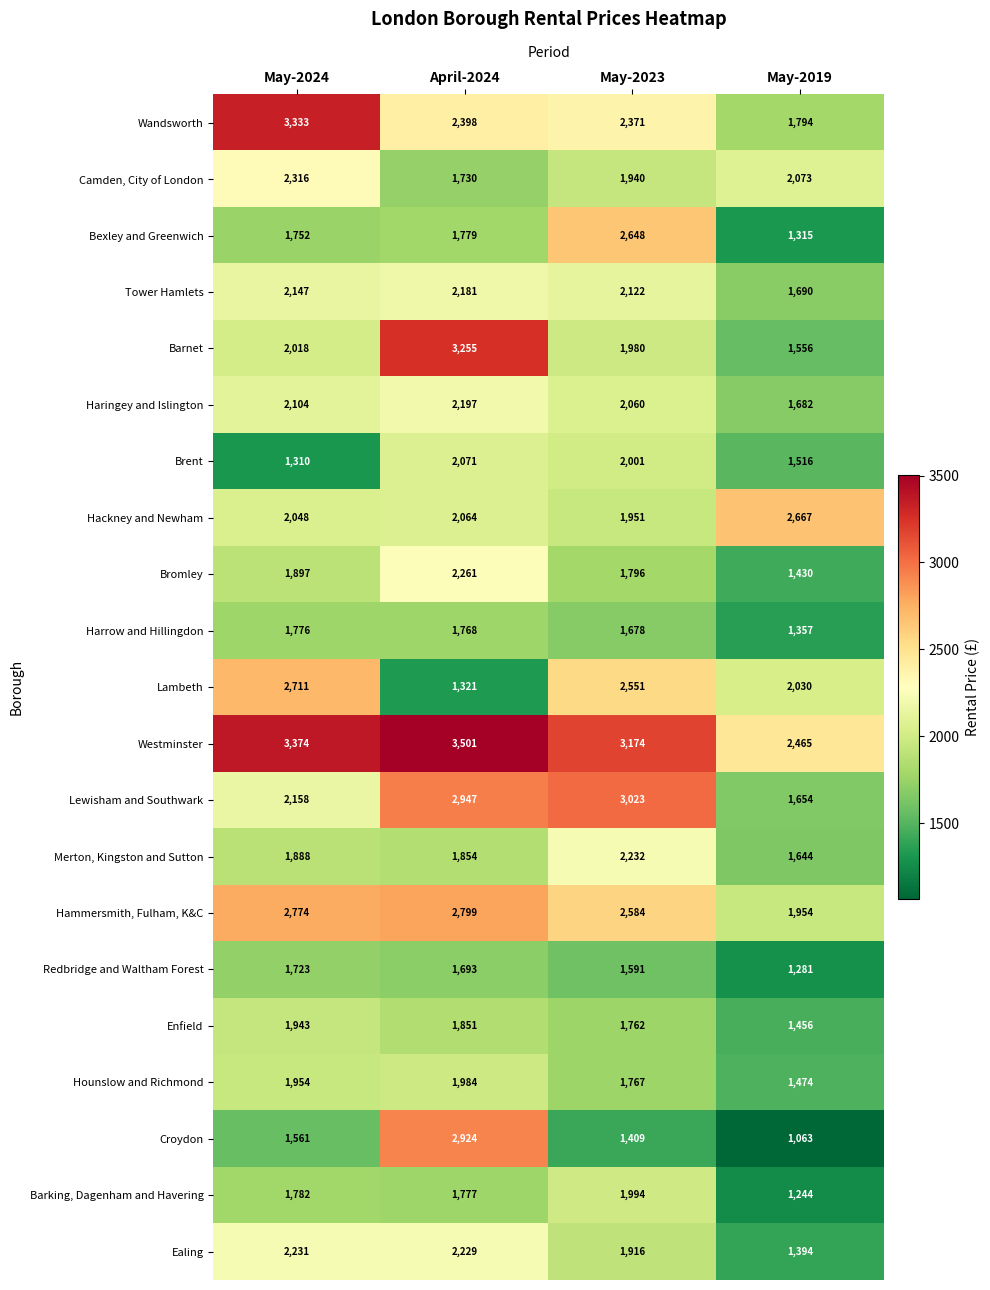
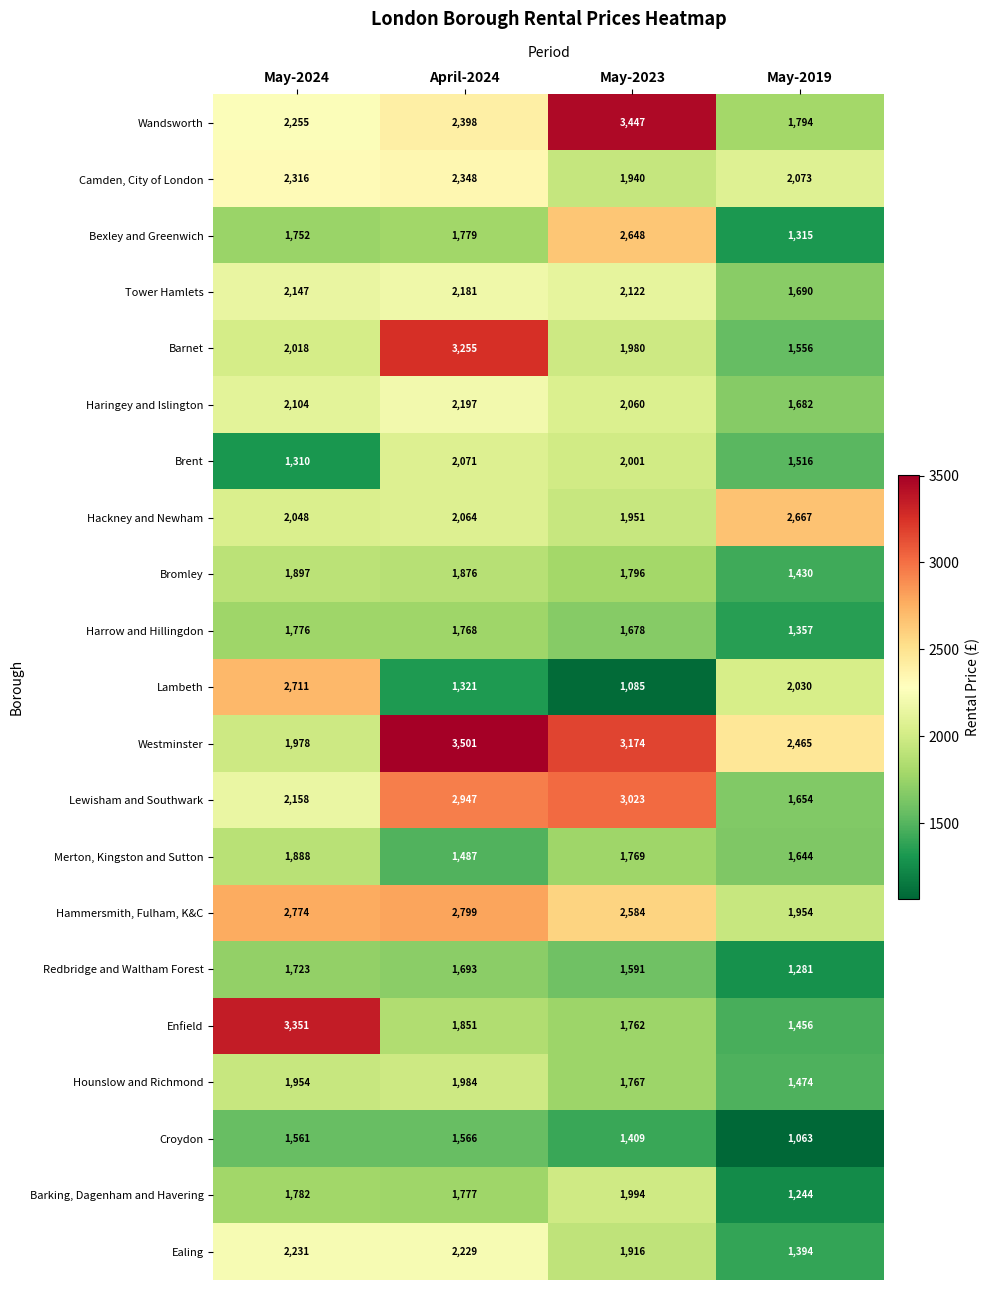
  {
    "Wandsworth": {
-     "May-2024": "3,333",
+     "May-2024": "2,255",
      "April-2024": "2,398",
-     "May-2023": "2,371",
+     "May-2023": "3,447",
      "May-2019": "1,794"
    },
    "Camden, City of London": {
      "May-2024": "2,316",
-     "April-2024": "1,730",
+     "April-2024": "2,348",
      "May-2023": "1,940",
      "May-2019": "2,073"
    },
    "Bexley and Greenwich": {
      "May-2024": "1,752",
      "April-2024": "1,779",
      "May-2023": "2,648",
      "May-2019": "1,315"
    },
    "Tower Hamlets": {
      "May-2024": "2,147",
      "April-2024": "2,181",
      "May-2023": "2,122",
      "May-2019": "1,690"
    },
    "Barnet": {
      "May-2024": "2,018",
      "April-2024": "3,255",
      "May-2023": "1,980",
      "May-2019": "1,556"
    },
    "Haringey and Islington": {
      "May-2024": "2,104",
      "April-2024": "2,197",
      "May-2023": "2,060",
      "May-2019": "1,682"
    },
    "Brent": {
      "May-2024": "1,310",
      "April-2024": "2,071",
      "May-2023": "2,001",
      "May-2019": "1,516"
    },
    "Hackney and Newham": {
      "May-2024": "2,048",
      "April-2024": "2,064",
      "May-2023": "1,951",
      "May-2019": "2,667"
    },
    "Bromley": {
      "May-2024": "1,897",
-     "April-2024": "2,261",
+     "April-2024": "1,876",
      "May-2023": "1,796",
      "May-2019": "1,430"
    },
    "Harrow and Hillingdon": {
      "May-2024": "1,776",
      "April-2024": "1,768",
      "May-2023": "1,678",
      "May-2019": "1,357"
    },
    "Lambeth": {
      "May-2024": "2,711",
      "April-2024": "1,321",
-     "May-2023": "2,551",
+     "May-2023": "1,085",
      "May-2019": "2,030"
    },
    "Westminster": {
-     "May-2024": "3,374",
+     "May-2024": "1,978",
      "April-2024": "3,501",
      "May-2023": "3,174",
      "May-2019": "2,465"
    },
    "Lewisham and Southwark": {
      "May-2024": "2,158",
      "April-2024": "2,947",
      "May-2023": "3,023",
      "May-2019": "1,654"
    },
    "Merton, Kingston and Sutton": {
      "May-2024": "1,888",
-     "April-2024": "1,854",
-     "May-2023": "2,232",
+     "April-2024": "1,487",
+     "May-2023": "1,769",
      "May-2019": "1,644"
    },
    "Hammersmith, Fulham, K&C": {
      "May-2024": "2,774",
      "April-2024": "2,799",
      "May-2023": "2,584",
      "May-2019": "1,954"
    },
    "Redbridge and Waltham Forest": {
      "May-2024": "1,723",
      "April-2024": "1,693",
      "May-2023": "1,591",
      "May-2019": "1,281"
    },
    "Enfield": {
-     "May-2024": "1,943",
+     "May-2024": "3,351",
      "April-2024": "1,851",
      "May-2023": "1,762",
      "May-2019": "1,456"
    },
    "Hounslow and Richmond": {
      "May-2024": "1,954",
      "April-2024": "1,984",
      "May-2023": "1,767",
      "May-2019": "1,474"
    },
    "Croydon": {
      "May-2024": "1,561",
-     "April-2024": "2,924",
+     "April-2024": "1,566",
      "May-2023": "1,409",
      "May-2019": "1,063"
    },
    "Barking, Dagenham and Havering": {
      "May-2024": "1,782",
      "April-2024": "1,777",
      "May-2023": "1,994",
      "May-2019": "1,244"
    },
    "Ealing": {
      "May-2024": "2,231",
      "April-2024": "2,229",
      "May-2023": "1,916",
      "May-2019": "1,394"
    }
  }
